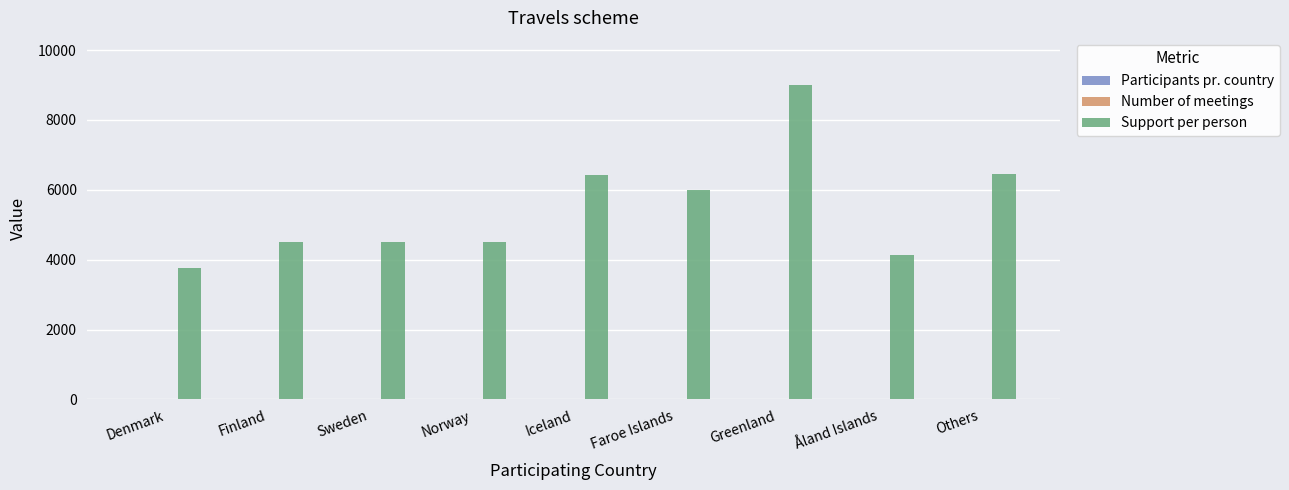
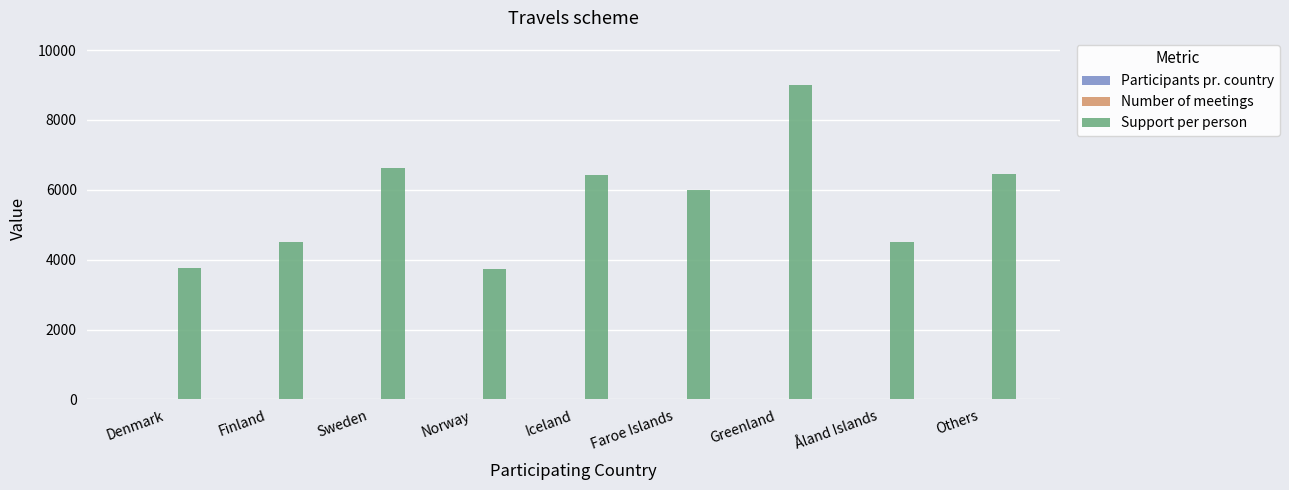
  {
    "Participants pr. country": {
      "Denmark": 0,
      "Finland": 0,
      "Sweden": 0,
      "Norway": 0,
      "Iceland": 0,
      "Faroe Islands": 0,
      "Greenland": 0,
      "Åland Islands": 0,
      "Others": 0
    },
    "Support per person": {
      "Denmark": 3800,
      "Finland": 4500,
-     "Sweden": 4500,
-     "Norway": 4500,
+     "Sweden": 6600,
+     "Norway": 3700,
      "Iceland": 6400,
      "Faroe Islands": 6000,
      "Greenland": 9000,
-     "Åland Islands": 4100,
+     "Åland Islands": 4500,
      "Others": 6400
    }
  }
